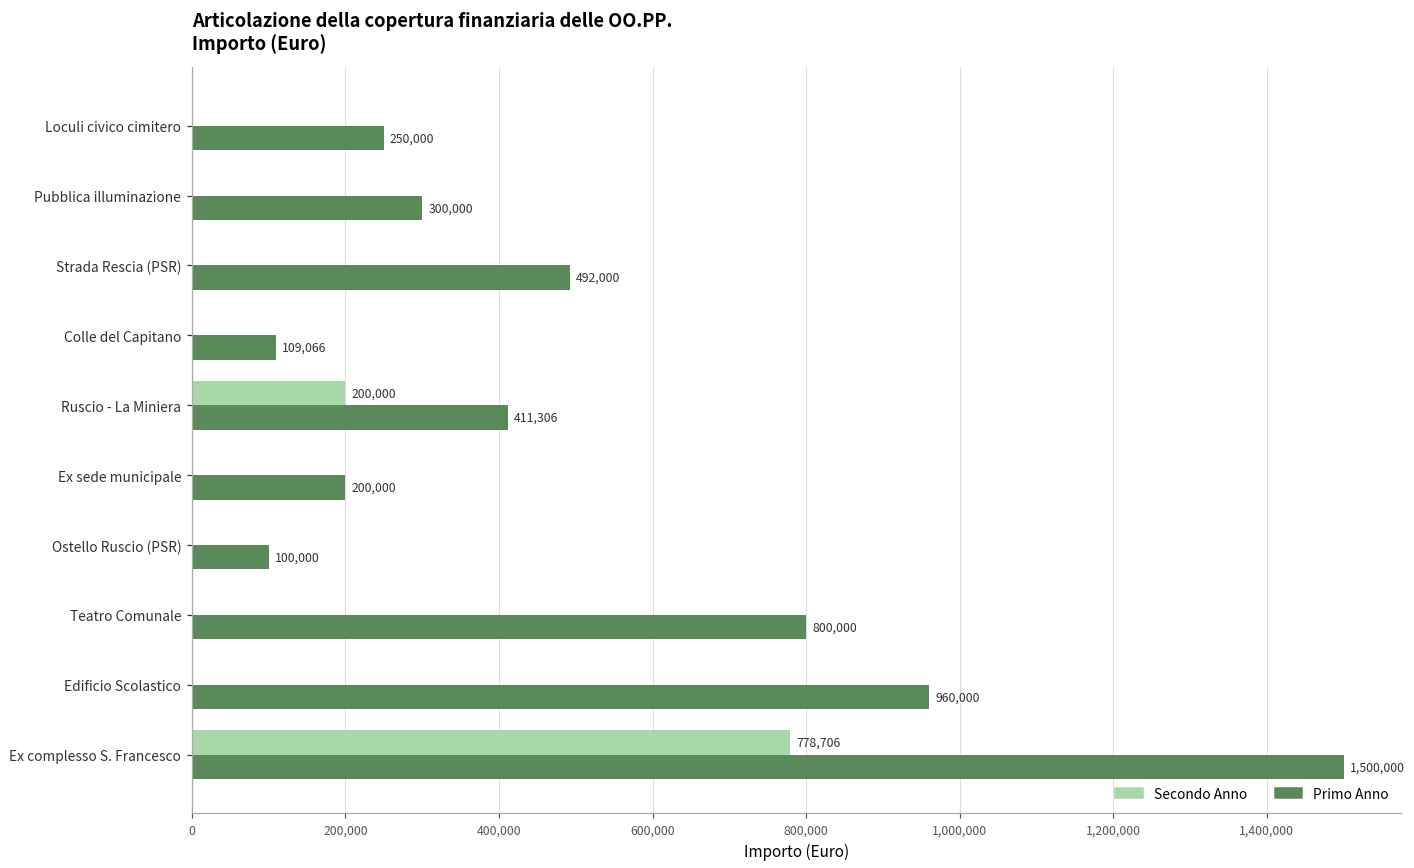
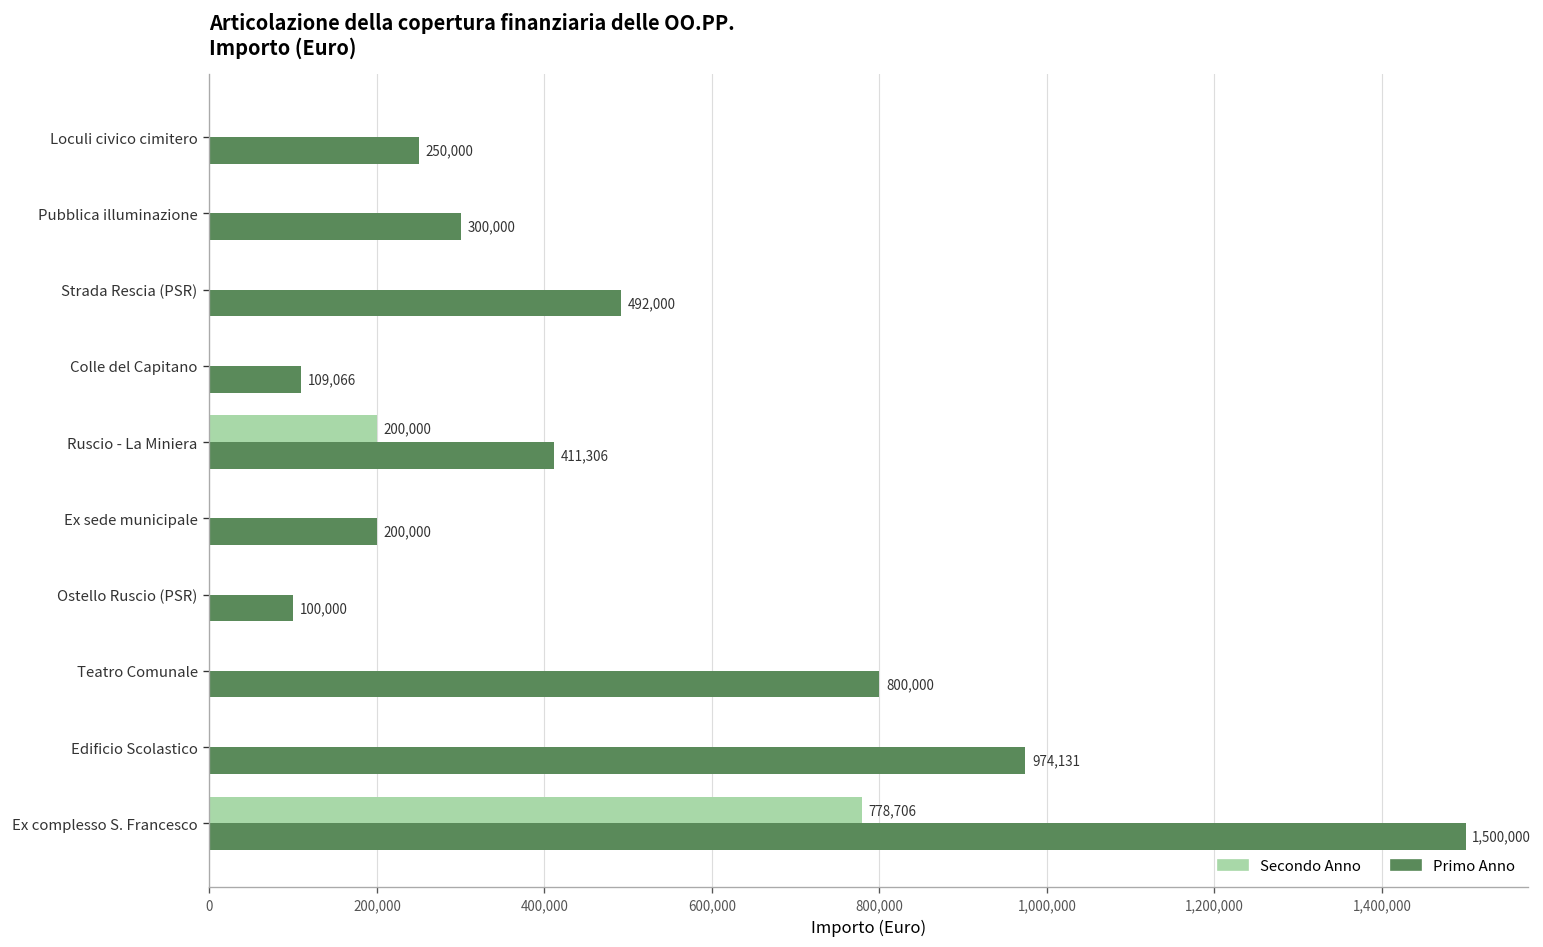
  {
    "Primo Anno": {
      "Loculi civico cimitero": "250,000",
      "Pubblica illuminazione": "300,000",
      "Strada Rescia (PSR)": "492,000",
      "Colle del Capitano": "109,066",
      "Ruscio - La Miniera": "411,306",
      "Ex sede municipale": "200,000",
      "Ostello Ruscio (PSR)": "100,000",
      "Teatro Comunale": "800,000",
-     "Edificio Scolastico": "960,000",
+     "Edificio Scolastico": "974,131",
      "Ex complesso S. Francesco": "1,500,000"
    },
    "Secondo Anno": {
      "Ruscio - La Miniera": "200,000",
      "Ex complesso S. Francesco": "778,706"
    }
  }
